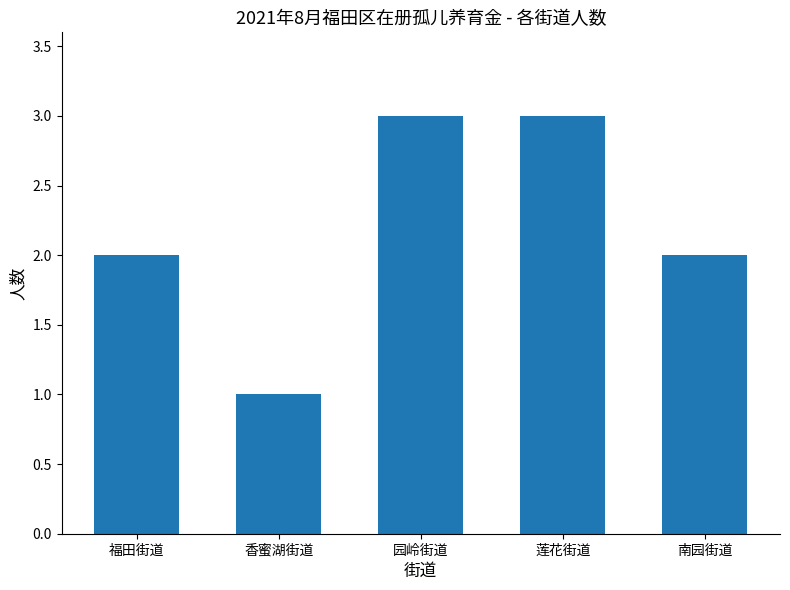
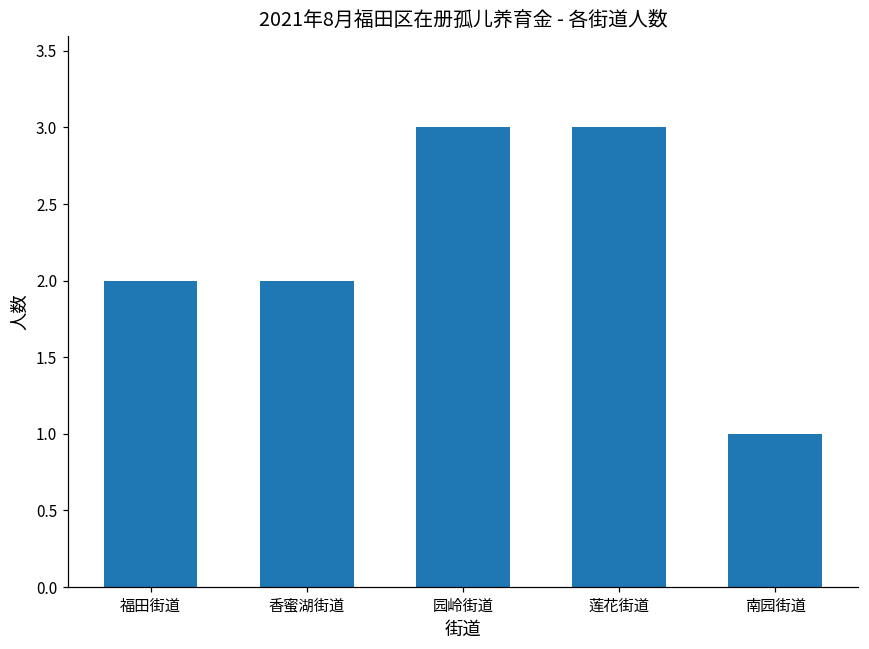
  {
    "福田街道": 2,
-   "香蜜湖街道": 1,
+   "香蜜湖街道": 2,
    "园岭街道": 3,
    "莲花街道": 3,
-   "南园街道": 2
+   "南园街道": 1
  }
